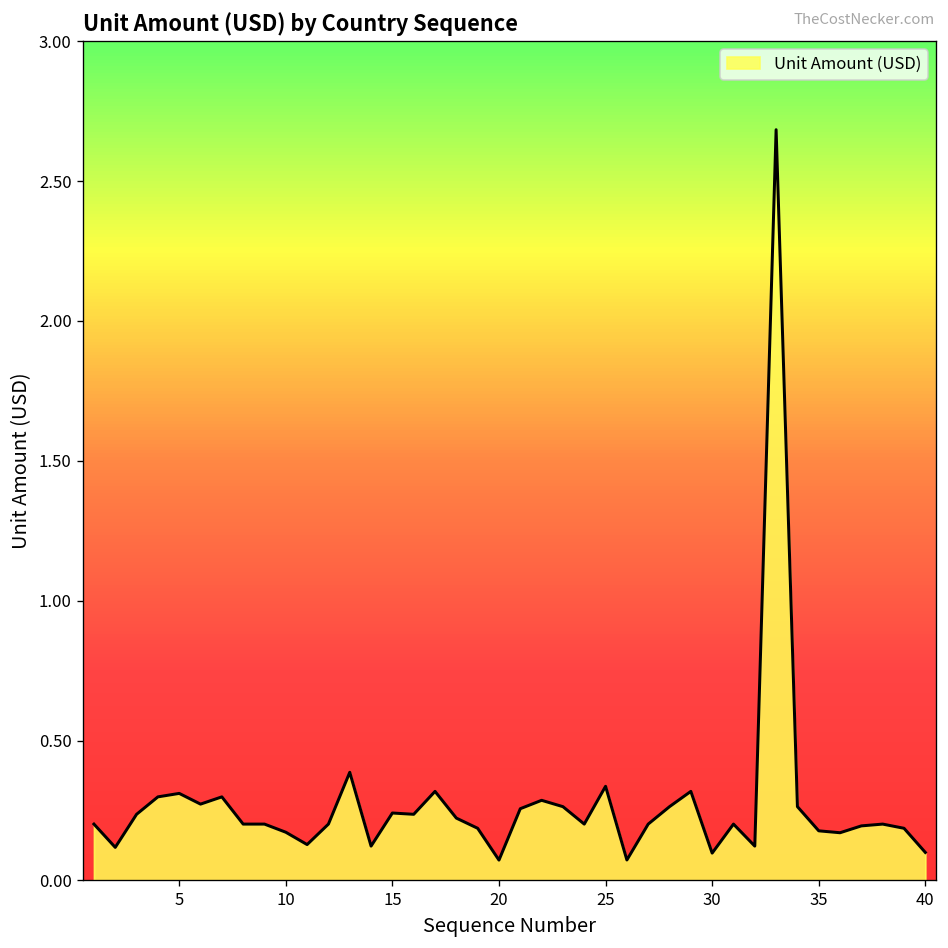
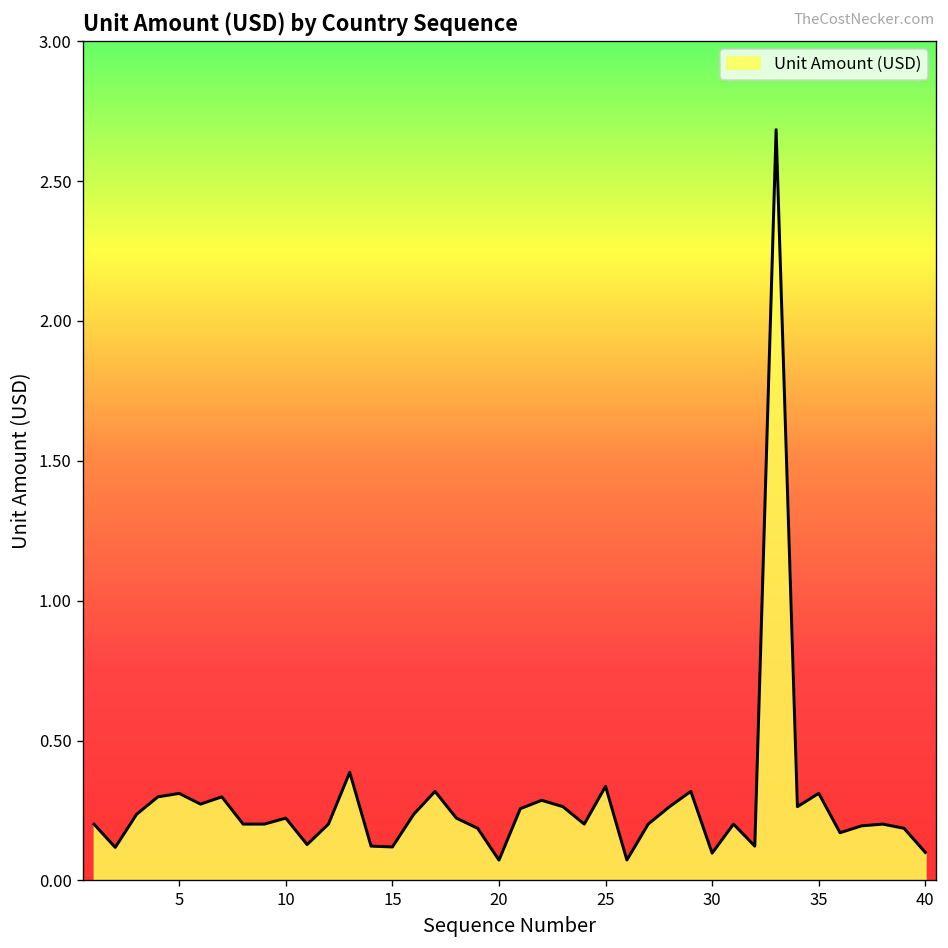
  {
    "5": 0.31,
-   "10": 0.17,
-   "15": 0.24,
+   "10": 0.22,
+   "15": 0.12,
    "20": 0.07,
    "25": 0.34,
    "30": 0.10,
-   "35": 0.18,
+   "35": 0.31,
    "40": 0.10
  }
